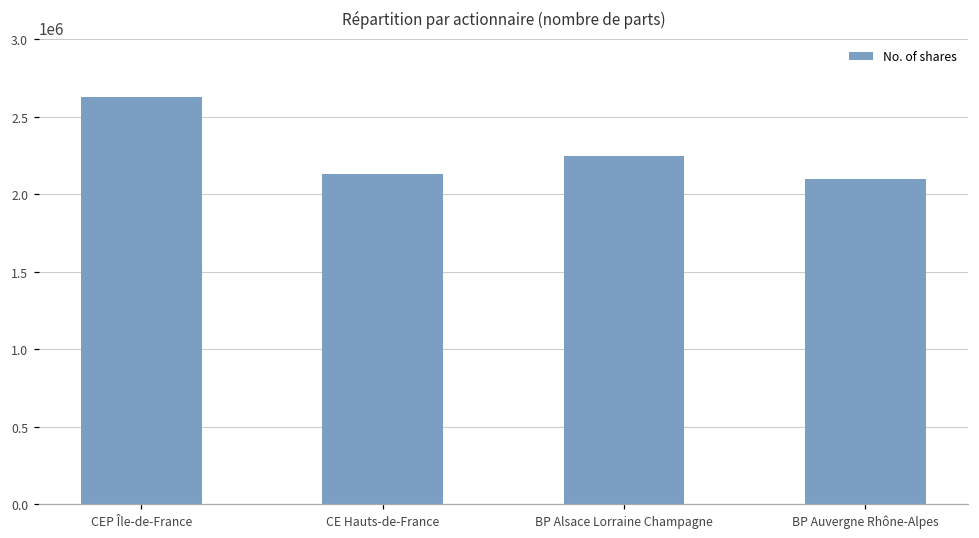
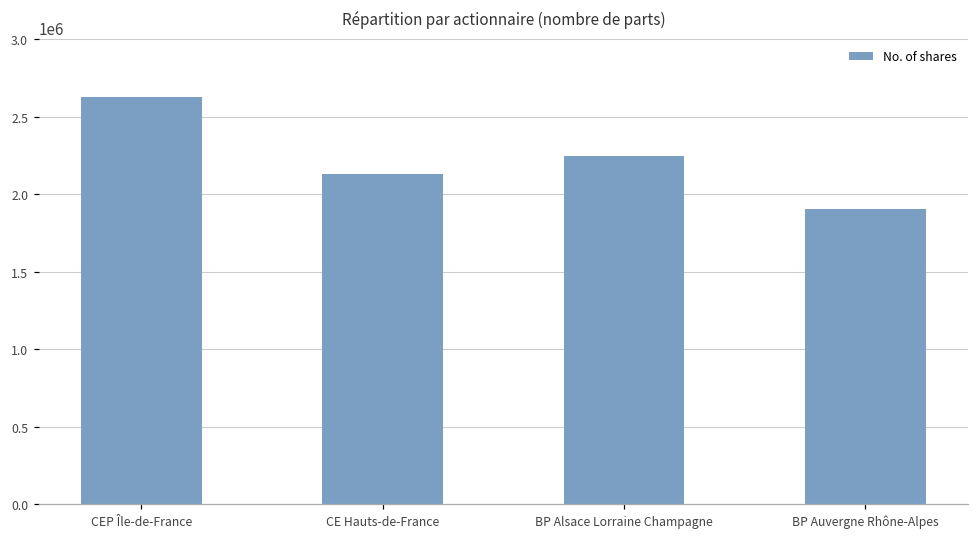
  {
    "CEP Île-de-France": 2630000,
    "CE Hauts-de-France": 2130000,
    "BP Alsace Lorraine Champagne": 2250000,
-   "BP Auvergne Rhône-Alpes": 2100000
+   "BP Auvergne Rhône-Alpes": 1910000
  }
